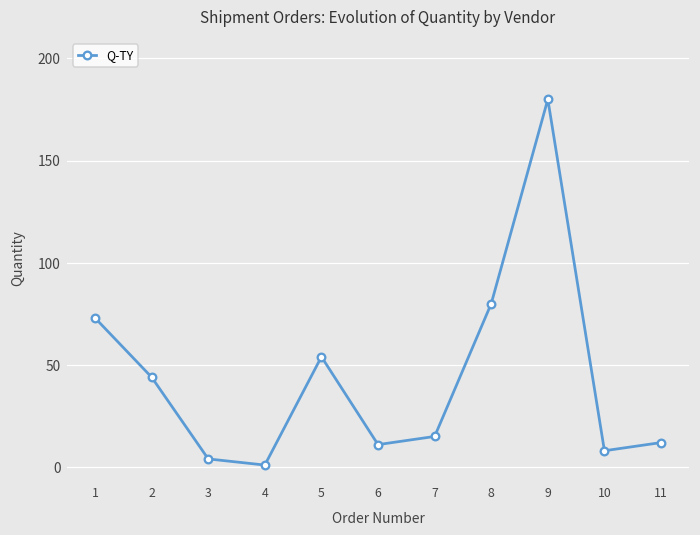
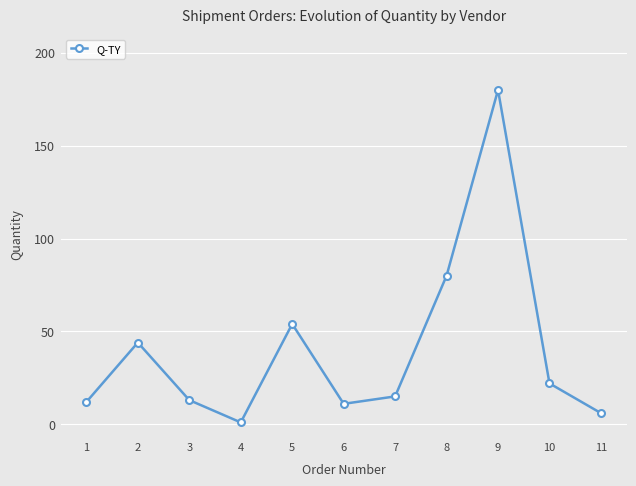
  {
-   "1": 73,
+   "1": 12,
    "2": 44,
-   "3": 4,
+   "3": 13,
    "4": 1,
    "5": 54,
    "6": 11,
    "7": 15,
    "8": 80,
    "9": 180,
-   "10": 8,
-   "11": 12
+   "10": 22,
+   "11": 6
  }
